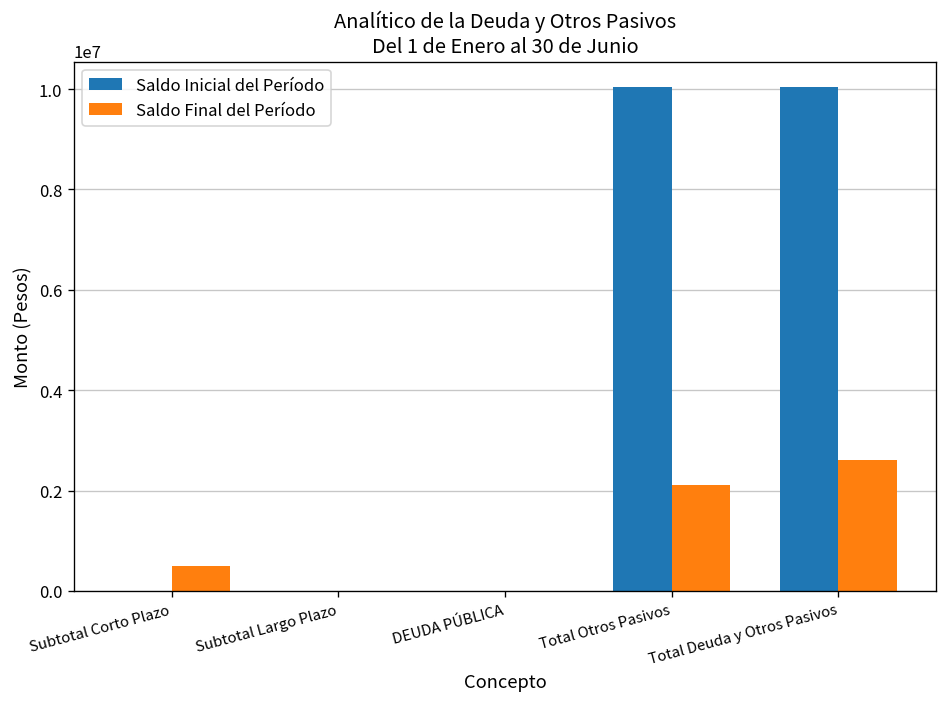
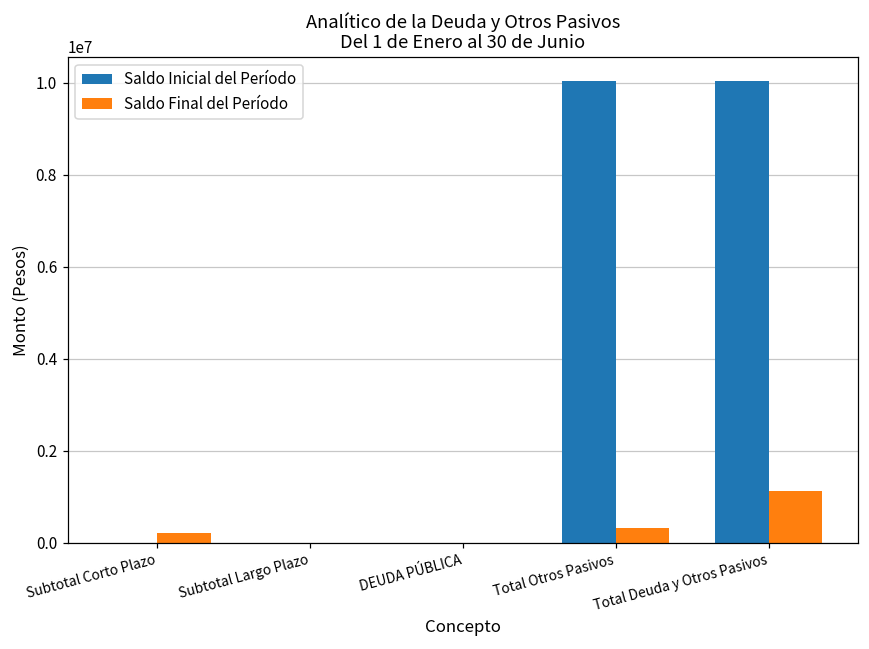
  {
    "Saldo Inicial del Período": {
      "Subtotal Corto Plazo": 0,
      "Subtotal Largo Plazo": 0,
      "DEUDA PÚBLICA": 0,
      "Total Otros Pasivos": 10000000,
      "Total Deuda y Otros Pasivos": 10000000
    },
    "Saldo Final del Período": {
-     "Subtotal Corto Plazo": 500000,
+     "Subtotal Corto Plazo": 200000,
      "Subtotal Largo Plazo": 0,
      "DEUDA PÚBLICA": 0,
-     "Total Otros Pasivos": 2100000,
-     "Total Deuda y Otros Pasivos": 2600000
+     "Total Otros Pasivos": 300000,
+     "Total Deuda y Otros Pasivos": 1100000
    }
  }
